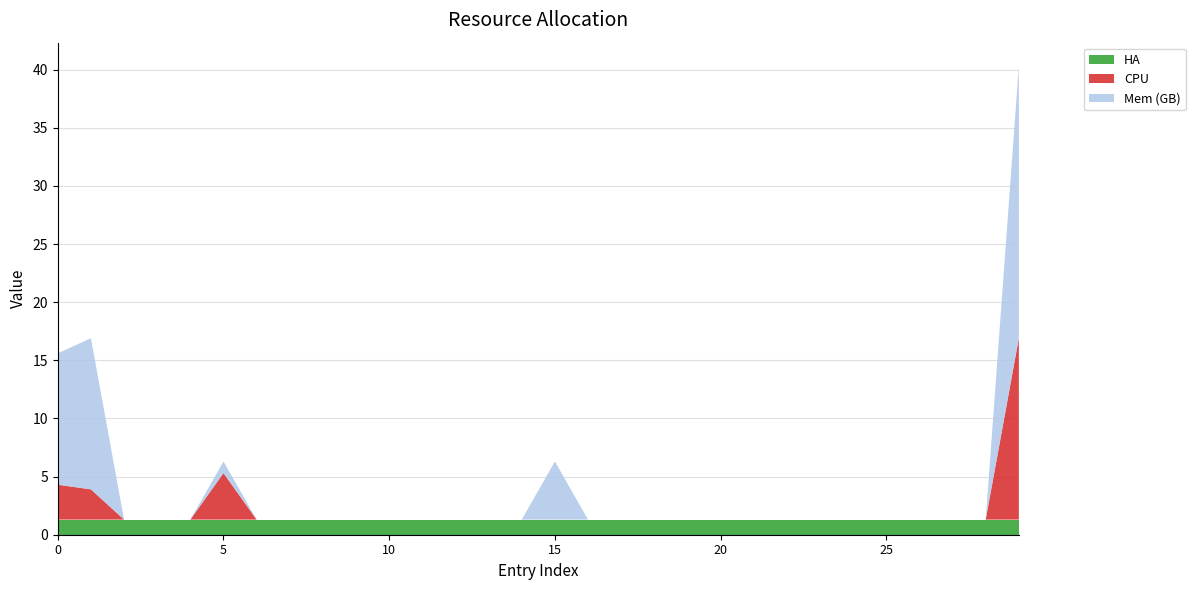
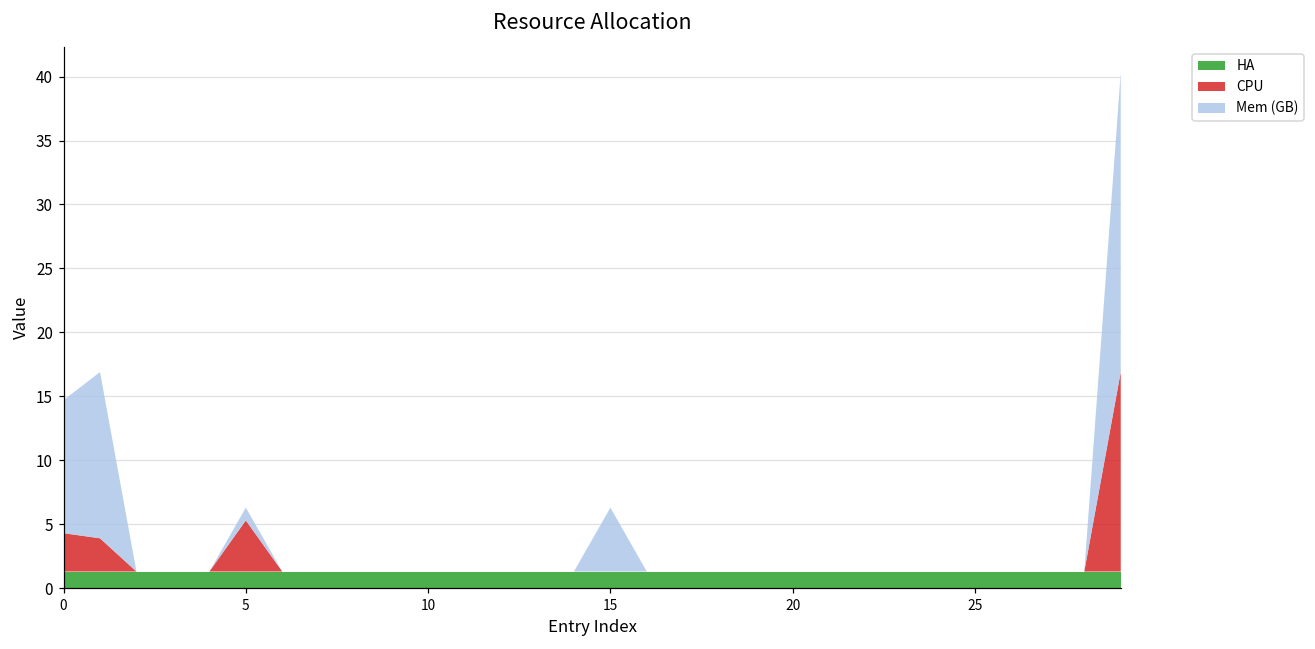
  {
    "HA": {
      "0": 1.3,
      "5": 1.3
    },
    "CPU": {
      "0": 3.0,
      "5": 4.0
    },
    "Mem (GB)": {
-     "0": 11.3,
+     "0": 10.4,
      "5": 1.0,
      "15": 5.0
    }
  }
